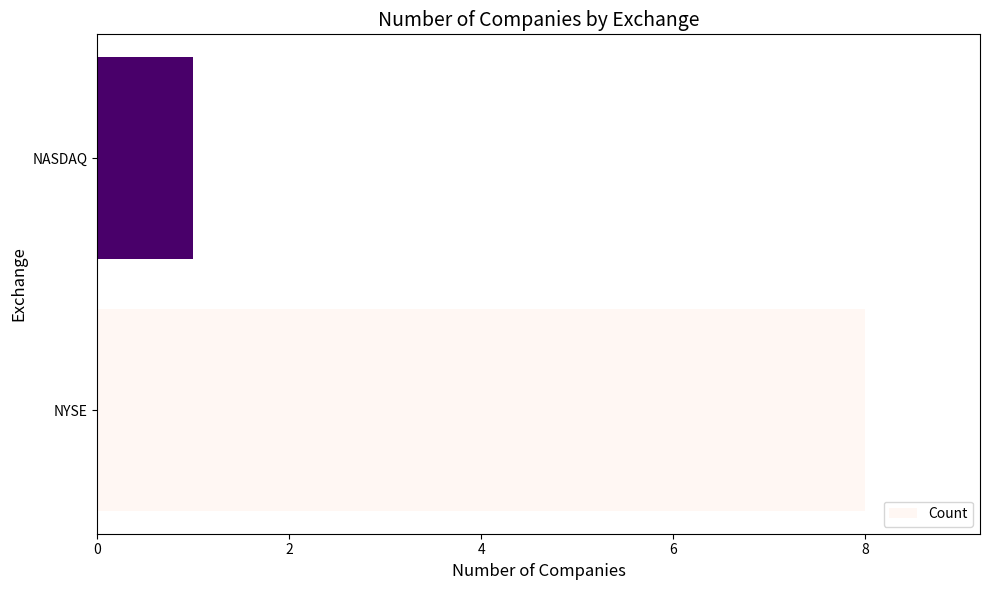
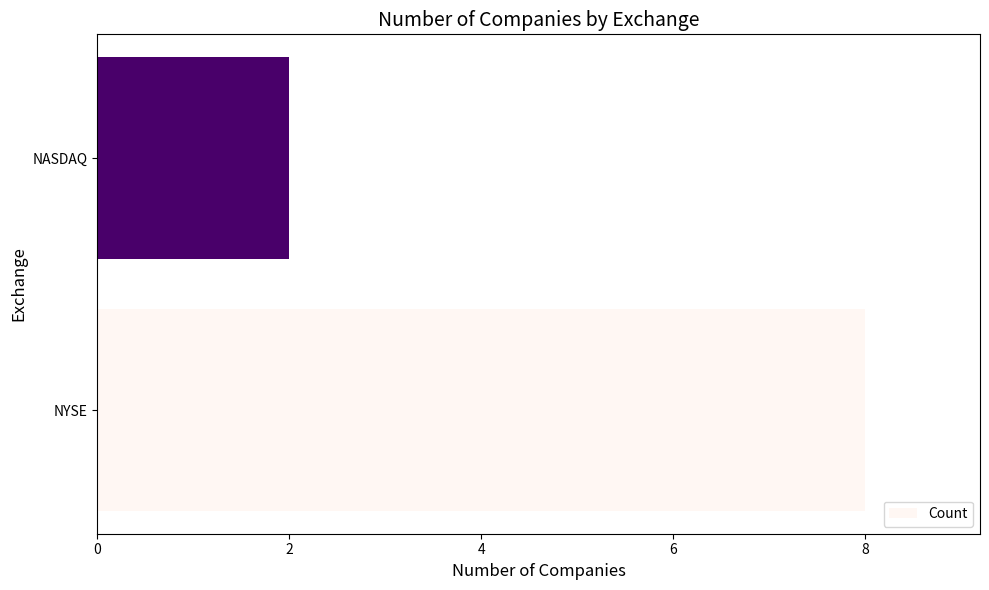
  {
-   "NASDAQ": 1,
+   "NASDAQ": 2,
    "NYSE": 8
  }
